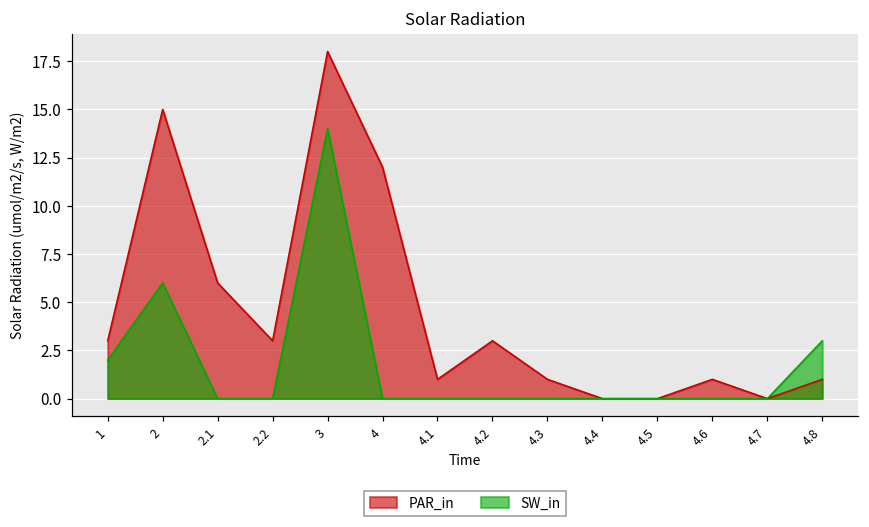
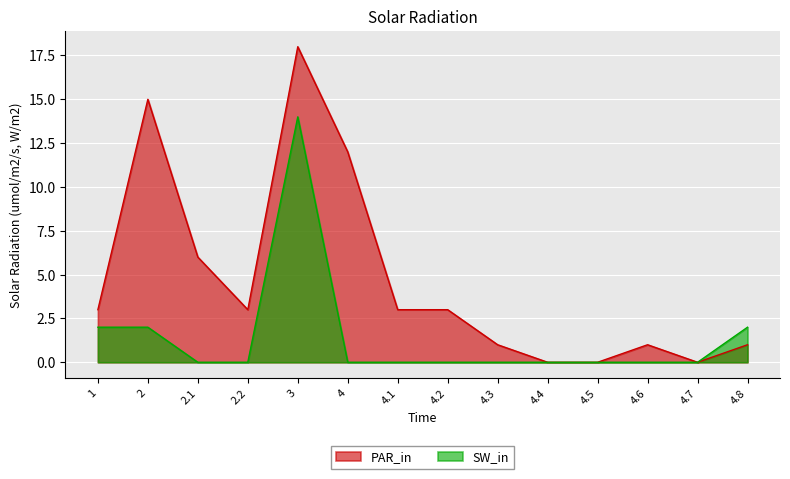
  {
    "PAR_in": {
      "1": 3,
      "2": 15,
      "2.1": 6,
      "2.2": 3,
      "3": 18,
      "4": 12,
-     "4.1": 1,
+     "4.1": 3,
      "4.2": 3,
      "4.3": 1,
      "4.6": 1,
      "4.8": 1
    },
    "SW_in": {
      "1": 2,
-     "2": 6,
+     "2": 2,
      "2.1": 0,
      "2.2": 0,
      "3": 14,
      "4": 0,
      "4.1": 0,
      "4.2": 0,
      "4.3": 0,
      "4.6": 0,
-     "4.8": 3
+     "4.8": 2
    }
  }
